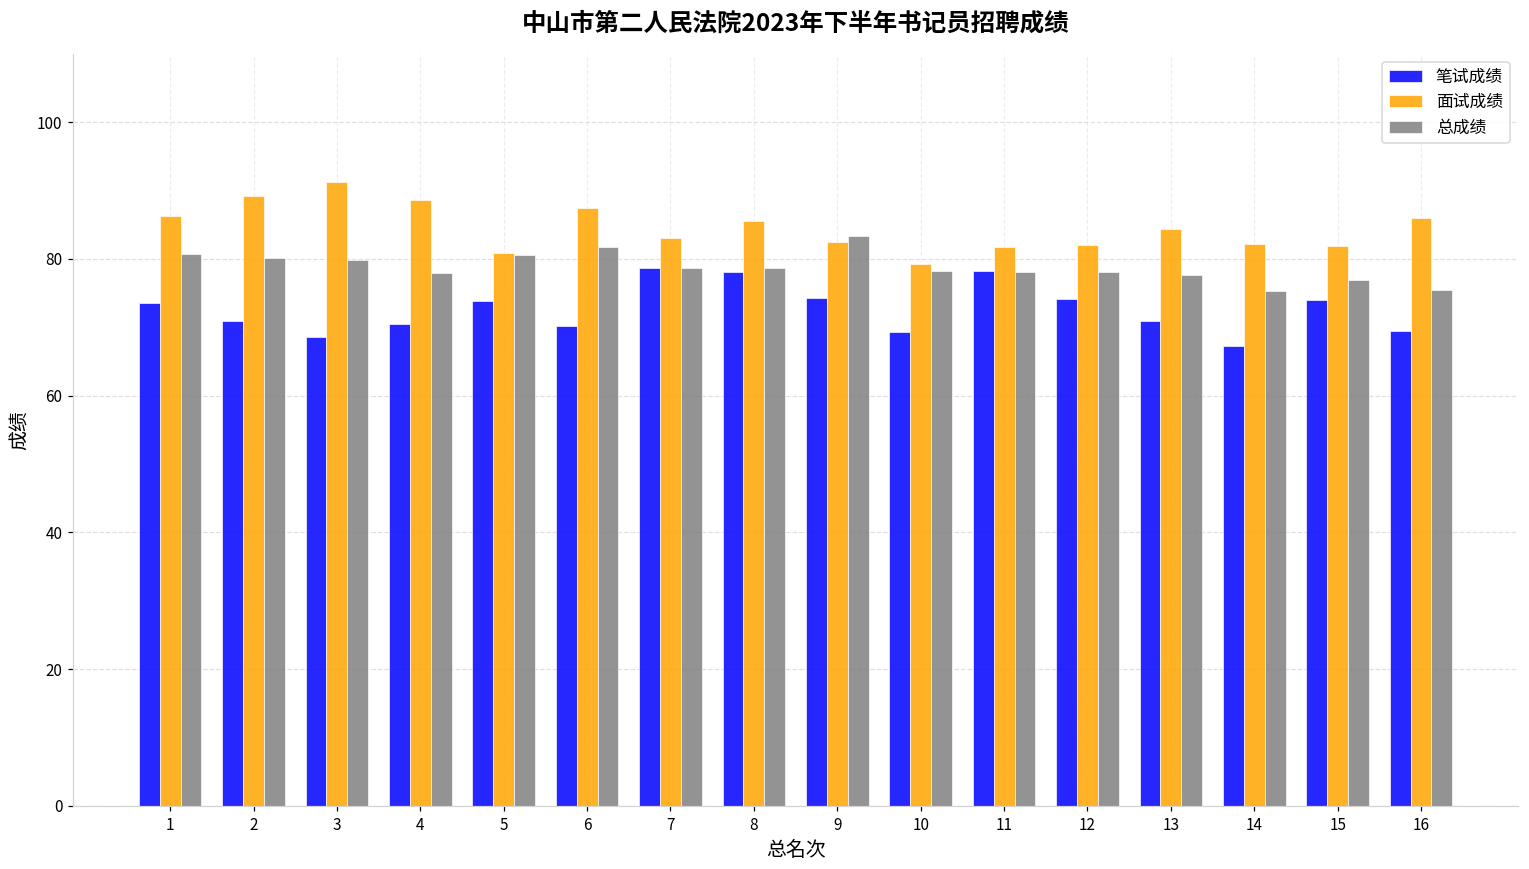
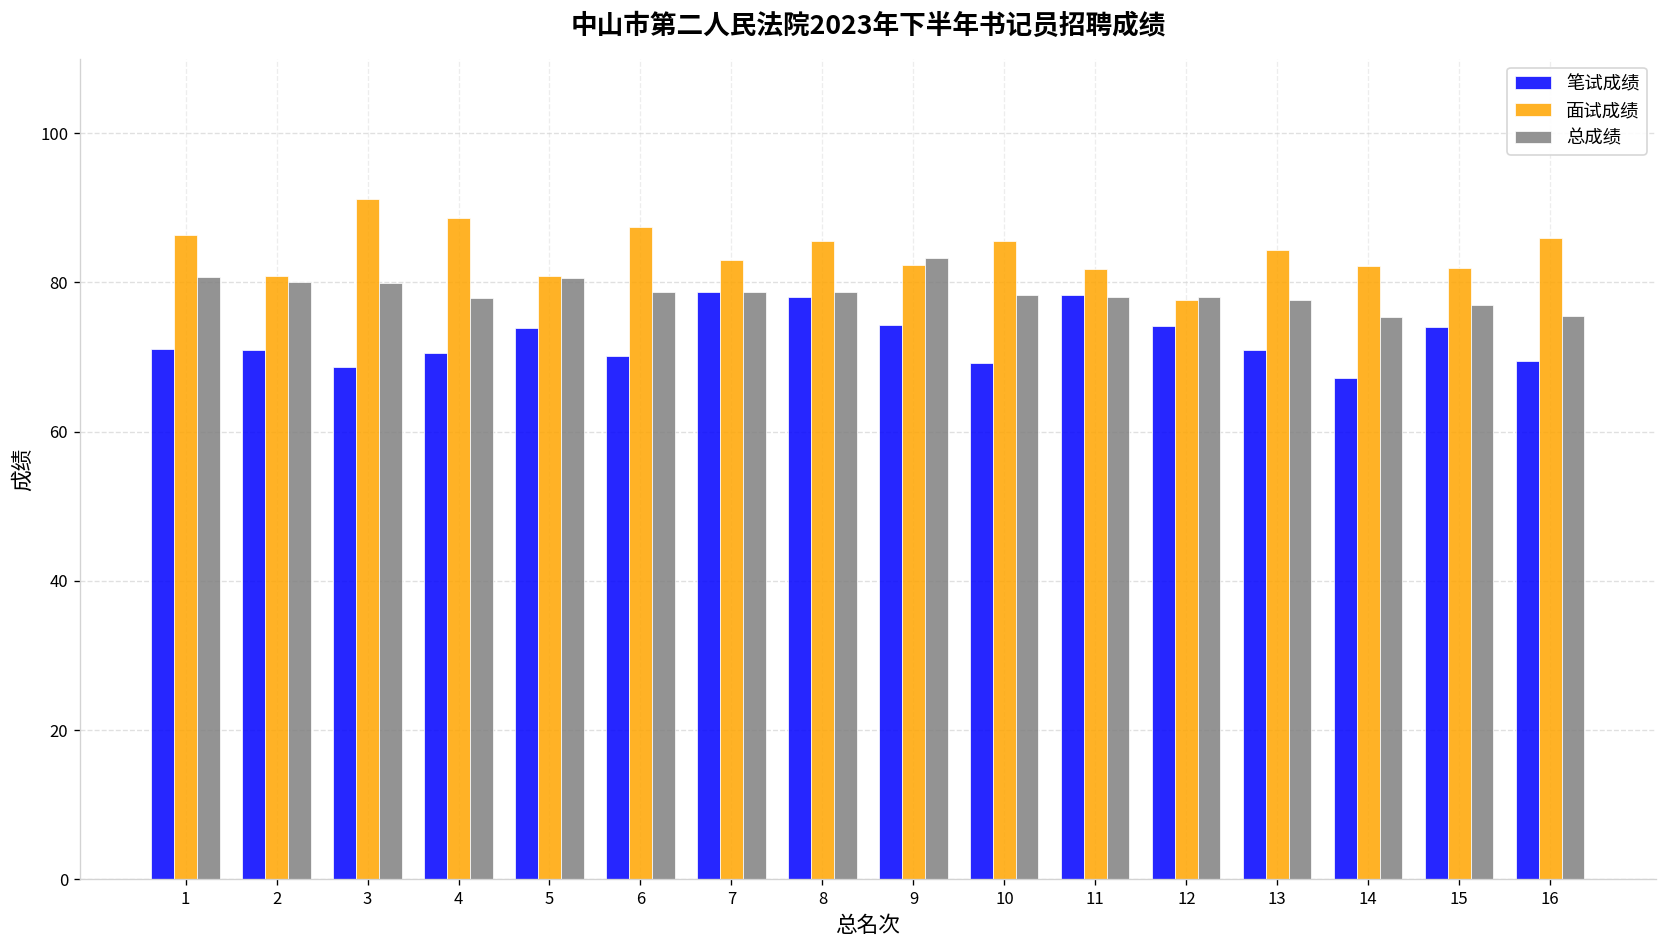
  {
    "笔试成绩": {
-     "1": 74,
+     "1": 71,
      "2": 71,
      "3": 69,
      "4": 70,
      "5": 74,
      "6": 70,
      "7": 79,
      "8": 78,
      "9": 74,
      "10": 69,
      "11": 78,
      "12": 74,
      "13": 71,
      "14": 67,
      "15": 74,
      "16": 70
    },
    "面试成绩": {
      "1": 86,
-     "2": 89,
+     "2": 81,
      "3": 91,
      "4": 89,
      "5": 81,
      "6": 87,
      "7": 83,
      "8": 86,
      "9": 82,
-     "10": 79,
+     "10": 86,
      "11": 82,
-     "12": 82,
+     "12": 78,
      "13": 84,
      "14": 82,
      "15": 82,
      "16": 86
    },
    "总成绩": {
      "1": 81,
      "2": 80,
      "3": 80,
      "4": 78,
      "5": 81,
-     "6": 82,
+     "6": 79,
      "7": 79,
      "8": 79,
      "9": 83,
      "10": 78,
      "11": 78,
      "12": 78,
      "13": 78,
      "14": 75,
      "15": 77,
      "16": 75
    }
  }
